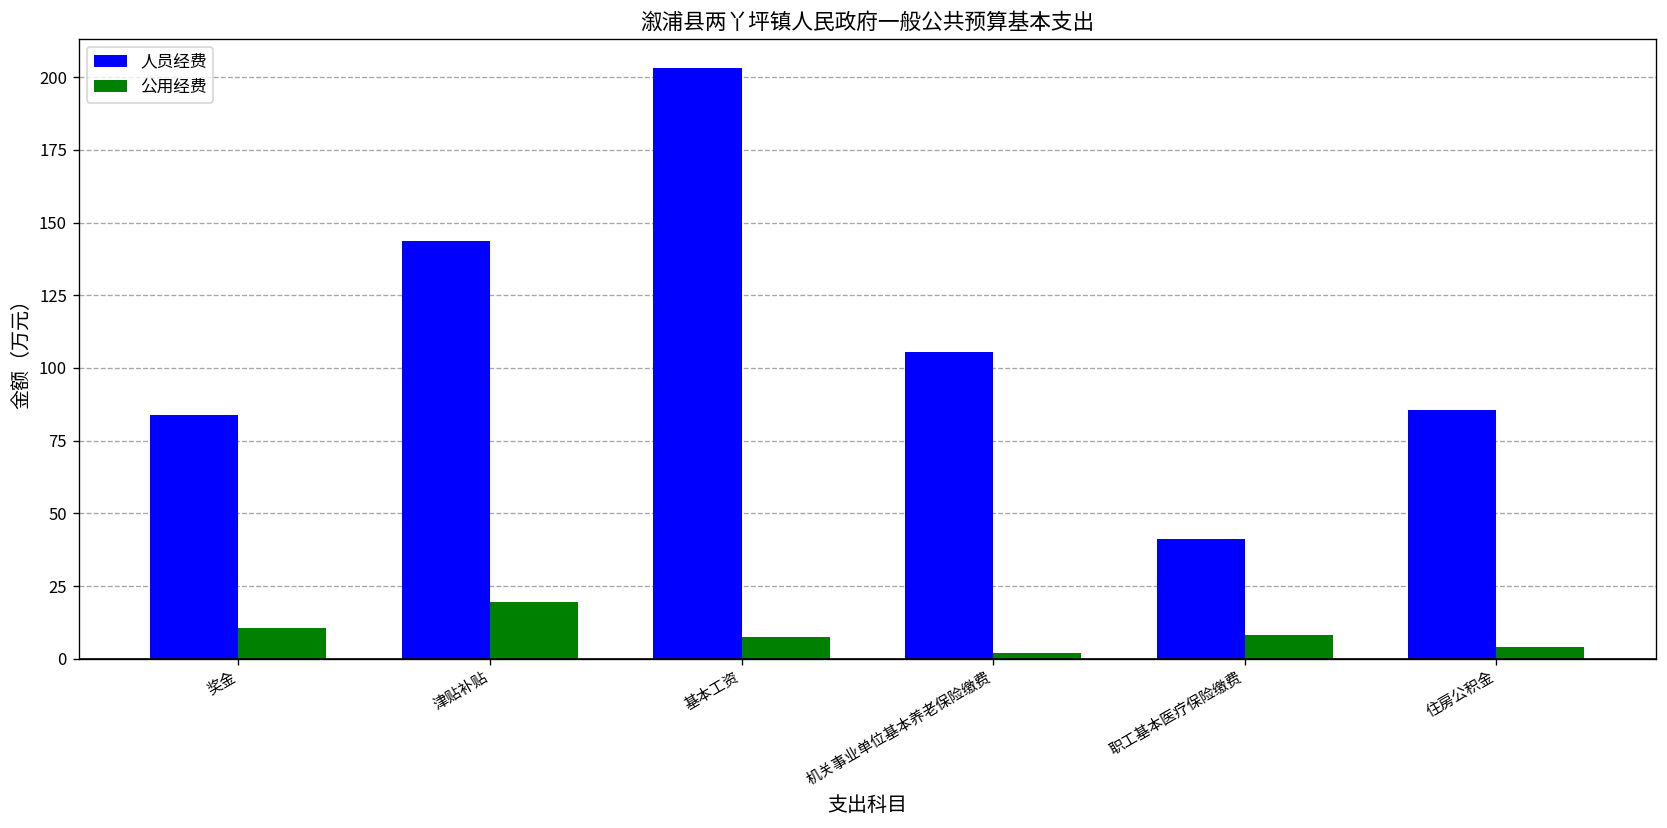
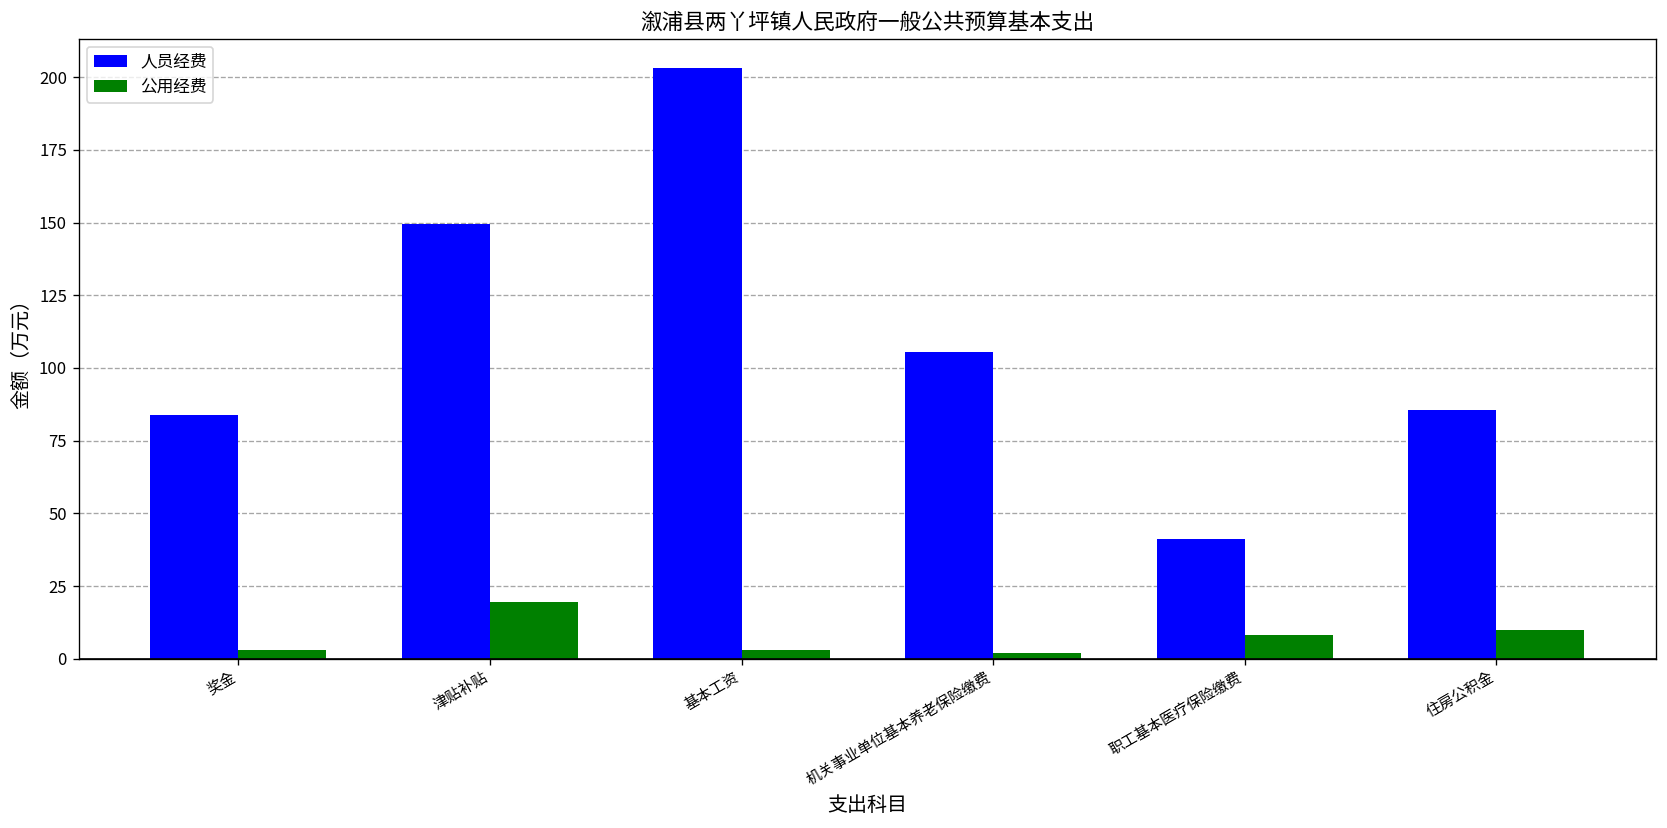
  {
    "人员经费": {
      "奖金": 84,
-     "津贴补贴": 144,
+     "津贴补贴": 150,
      "基本工资": 203,
      "机关事业单位基本养老保险缴费": 105,
      "职工基本医疗保险缴费": 41,
      "住房公积金": 86
    },
    "公用经费": {
-     "奖金": 11,
+     "奖金": 3,
      "津贴补贴": 20,
-     "基本工资": 8,
+     "基本工资": 3,
      "机关事业单位基本养老保险缴费": 2,
      "职工基本医疗保险缴费": 8,
-     "住房公积金": 4
+     "住房公积金": 10
    }
  }
